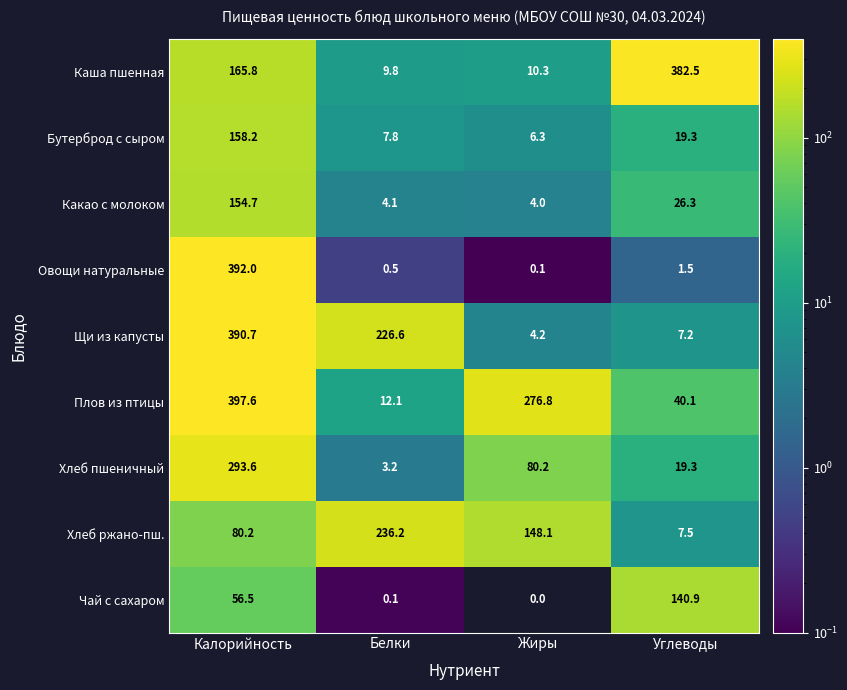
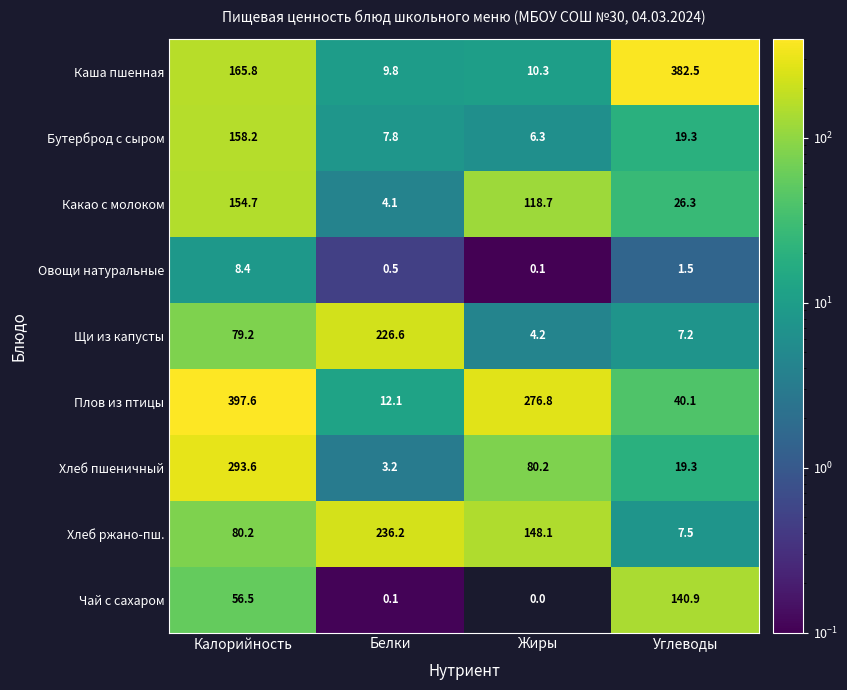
  {
    "Каша пшенная": {
      "Калорийность": 165.8,
      "Белки": 9.8,
      "Жиры": 10.3,
      "Углеводы": 382.5
    },
    "Бутерброд с сыром": {
      "Калорийность": 158.2,
      "Белки": 7.8,
      "Жиры": 6.3,
      "Углеводы": 19.3
    },
    "Какао с молоком": {
      "Калорийность": 154.7,
      "Белки": 4.1,
-     "Жиры": 4.0,
+     "Жиры": 118.7,
      "Углеводы": 26.3
    },
    "Овощи натуральные": {
-     "Калорийность": 392.0,
+     "Калорийность": 8.4,
      "Белки": 0.5,
      "Жиры": 0.1,
      "Углеводы": 1.5
    },
    "Щи из капусты": {
-     "Калорийность": 390.7,
+     "Калорийность": 79.2,
      "Белки": 226.6,
      "Жиры": 4.2,
      "Углеводы": 7.2
    },
    "Плов из птицы": {
      "Калорийность": 397.6,
      "Белки": 12.1,
      "Жиры": 276.8,
      "Углеводы": 40.1
    },
    "Хлеб пшеничный": {
      "Калорийность": 293.6,
      "Белки": 3.2,
      "Жиры": 80.2,
      "Углеводы": 19.3
    },
    "Хлеб ржано-пш.": {
      "Калорийность": 80.2,
      "Белки": 236.2,
      "Жиры": 148.1,
      "Углеводы": 7.5
    },
    "Чай с сахаром": {
      "Калорийность": 56.5,
      "Белки": 0.1,
      "Жиры": 0.0,
      "Углеводы": 140.9
    }
  }
